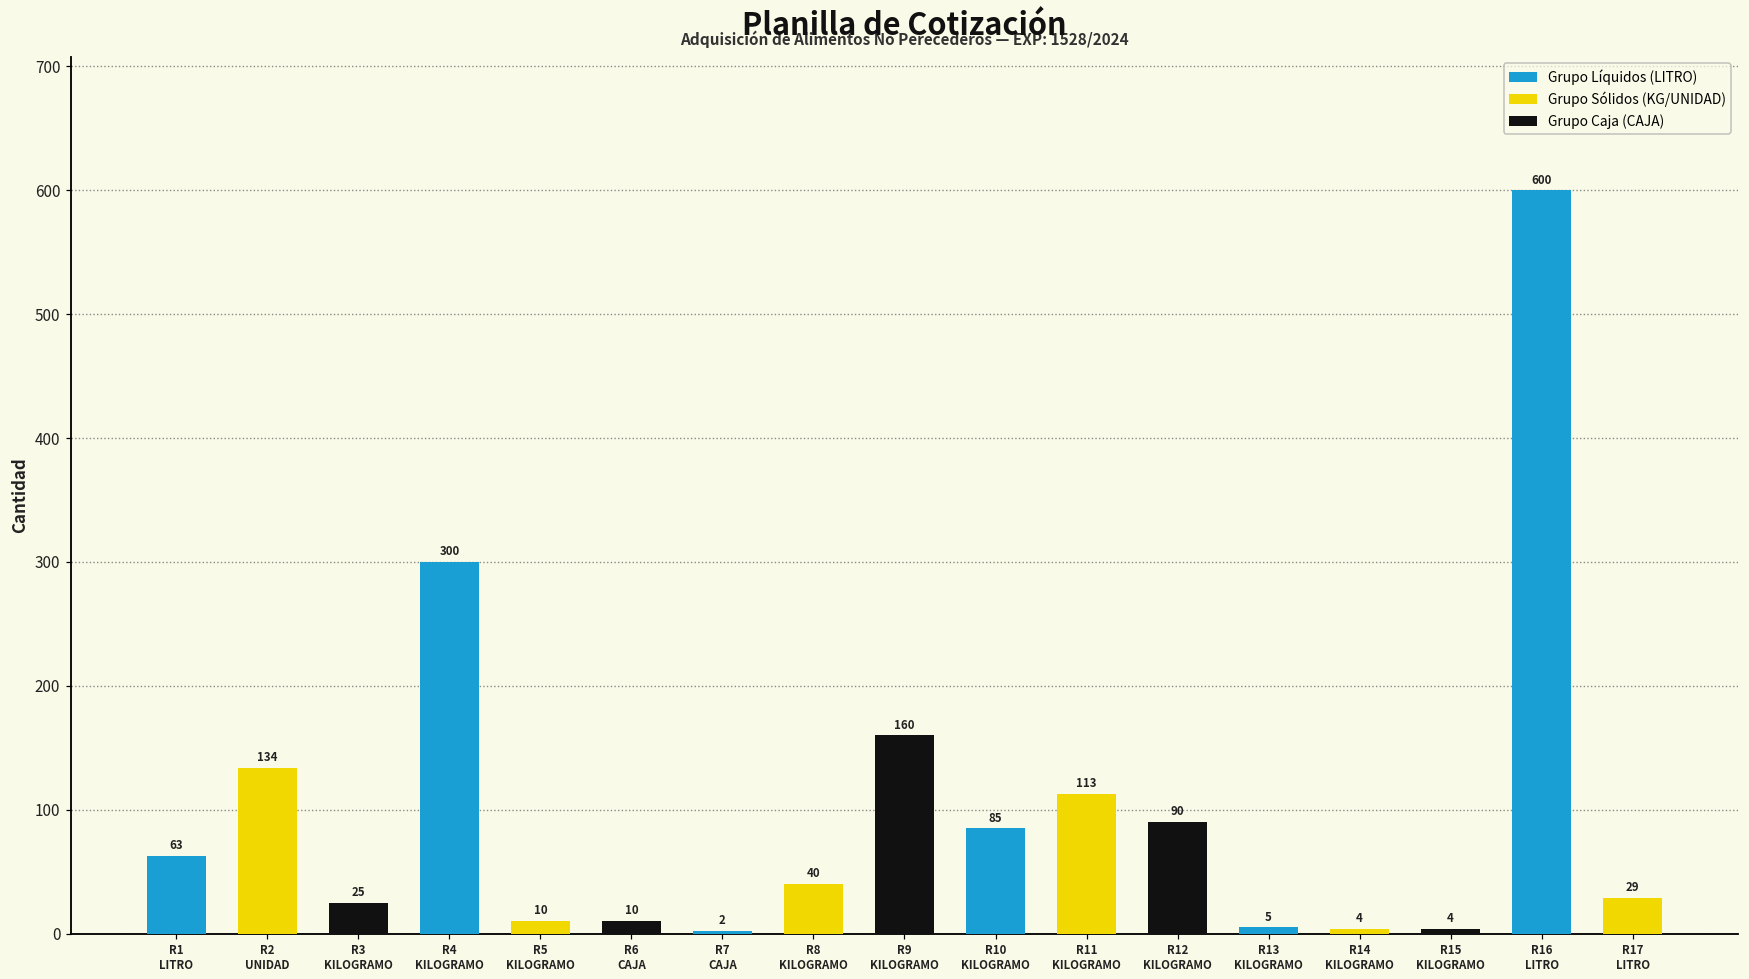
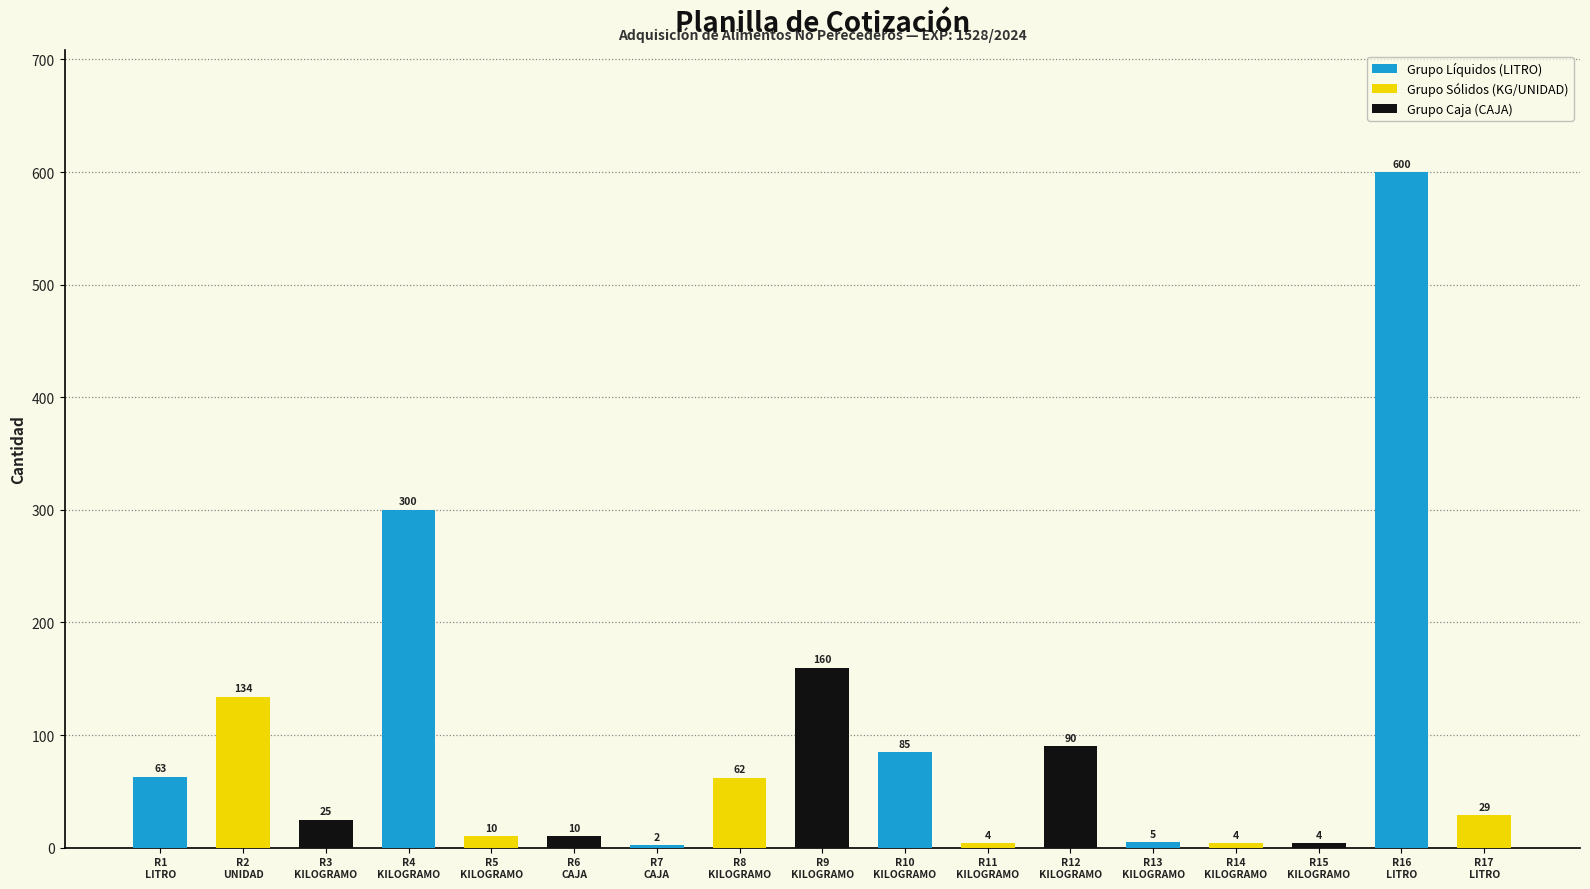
  {
    "R1 LITRO": 63,
    "R2 UNIDAD": 134,
    "R3 KILOGRAMO": 25,
    "R4 KILOGRAMO": 300,
    "R5 KILOGRAMO": 10,
    "R6 CAJA": 10,
    "R7 CAJA": 2,
-   "R8 KILOGRAMO": 40,
+   "R8 KILOGRAMO": 62,
    "R9 KILOGRAMO": 160,
    "R10 KILOGRAMO": 85,
-   "R11 KILOGRAMO": 113,
+   "R11 KILOGRAMO": 4,
    "R12 KILOGRAMO": 90,
    "R13 KILOGRAMO": 5,
    "R14 KILOGRAMO": 4,
    "R15 KILOGRAMO": 4,
    "R16 LITRO": 600,
    "R17 LITRO": 29
  }
